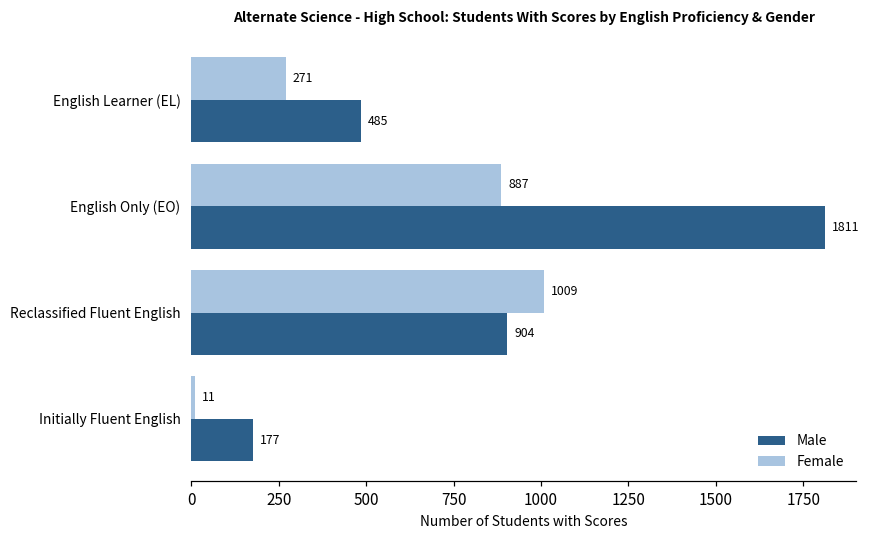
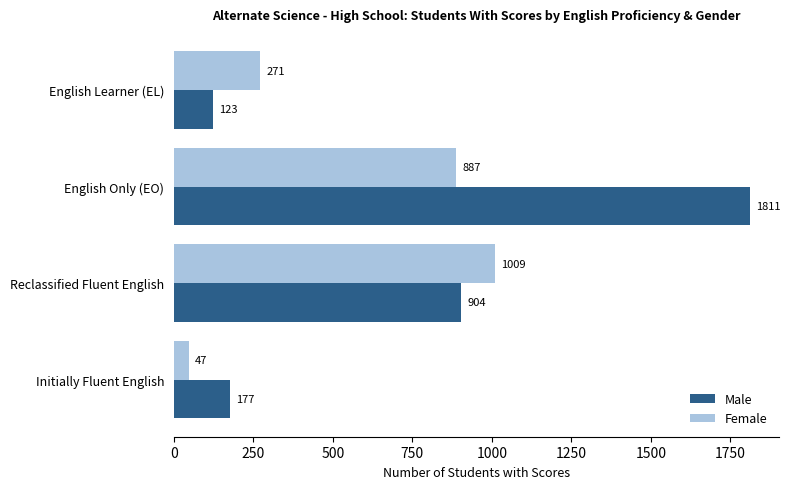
  {
    "Male": {
-     "English Learner (EL)": 485,
+     "English Learner (EL)": 123,
      "English Only (EO)": 1811,
      "Reclassified Fluent English": 904,
      "Initially Fluent English": 177
    },
    "Female": {
      "English Learner (EL)": 271,
      "English Only (EO)": 887,
      "Reclassified Fluent English": 1009,
-     "Initially Fluent English": 11
+     "Initially Fluent English": 47
    }
  }
